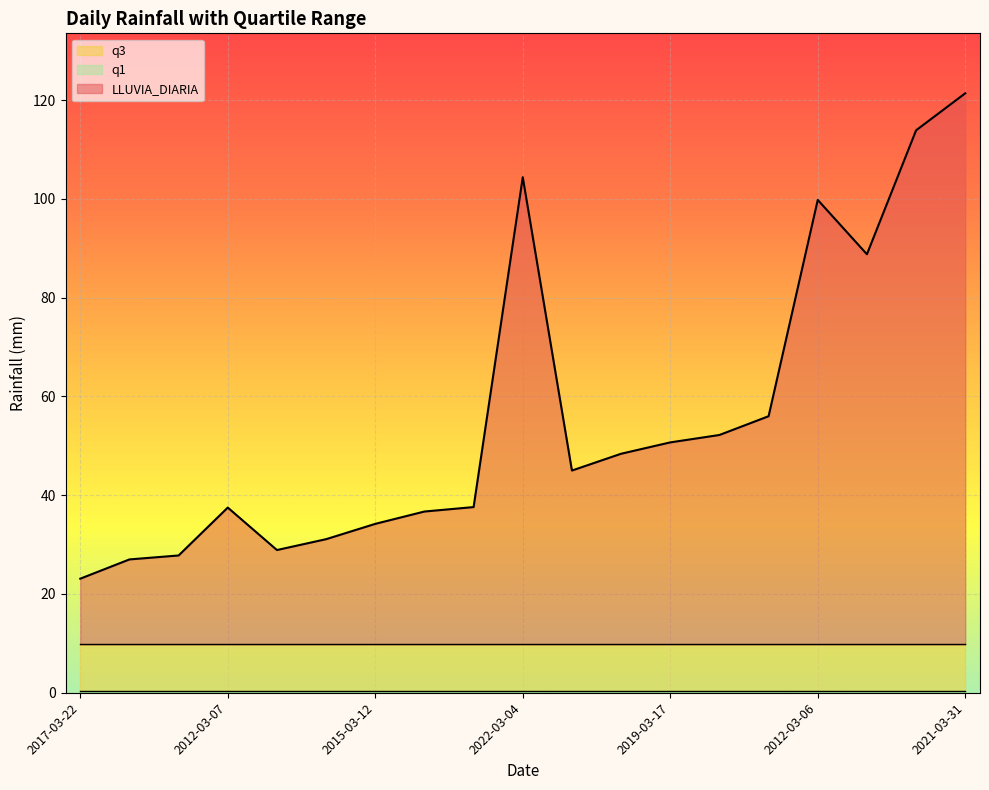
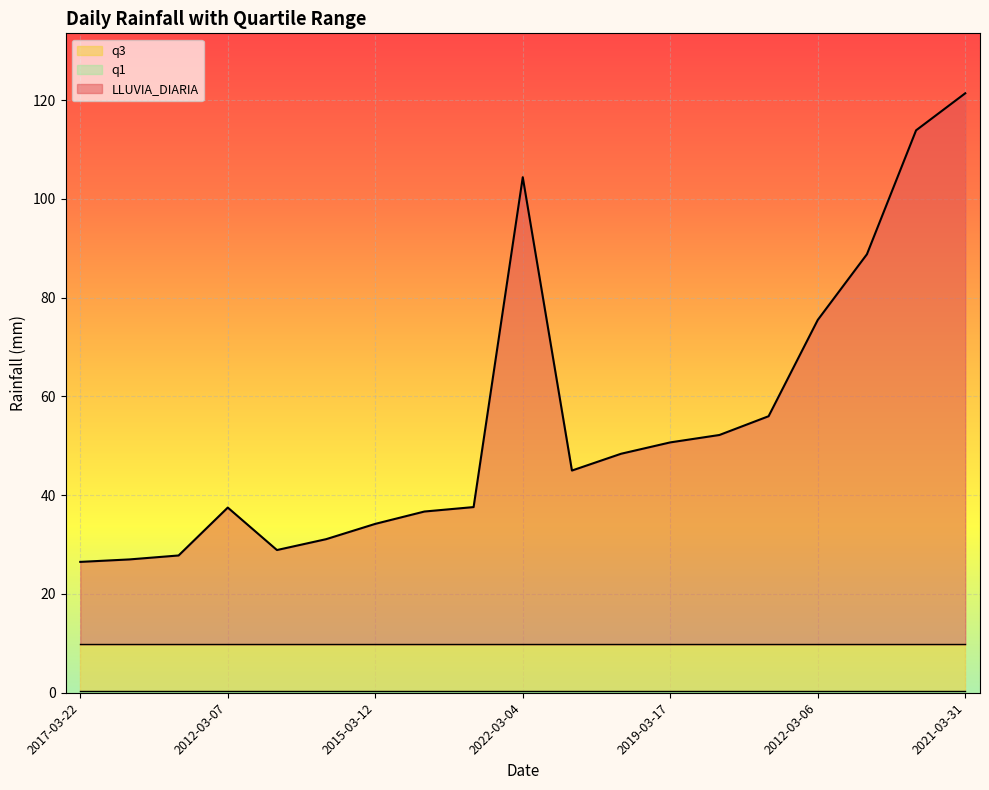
  {
    "LLUVIA_DIARIA": {
-     "2017-03-22": 23,
+     "2017-03-22": 27,
      "2012-03-07": 38,
      "2015-03-12": 34,
      "2022-03-04": 104,
      "2019-03-17": 51,
-     "2012-03-06": 100,
+     "2012-03-06": 76,
      "2021-03-31": 121
    },
    "q3": {
      "2017-03-22": 10,
      "2012-03-07": 10,
      "2015-03-12": 10,
      "2022-03-04": 10,
      "2019-03-17": 10,
      "2012-03-06": 10,
      "2021-03-31": 10
    },
    "q1": {
      "2017-03-22": 0,
      "2012-03-07": 0,
      "2015-03-12": 0,
      "2022-03-04": 0,
      "2019-03-17": 0,
      "2012-03-06": 0,
      "2021-03-31": 0
    }
  }
